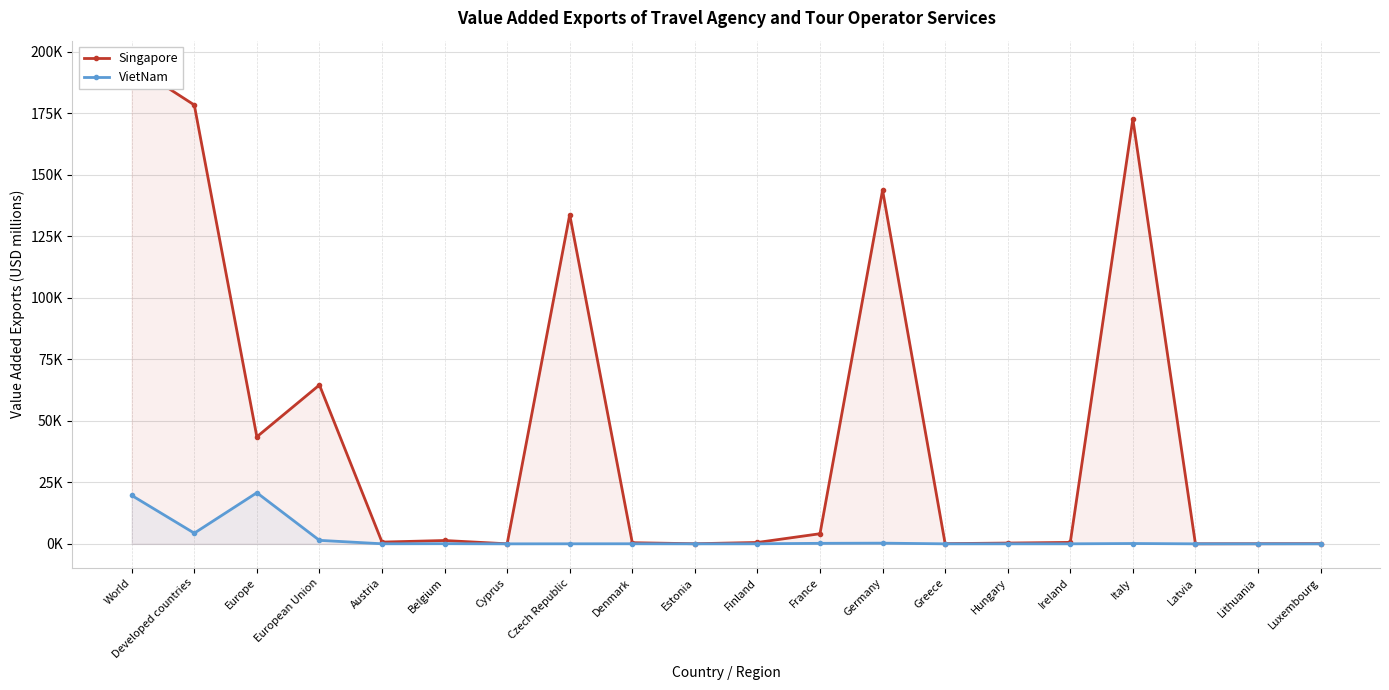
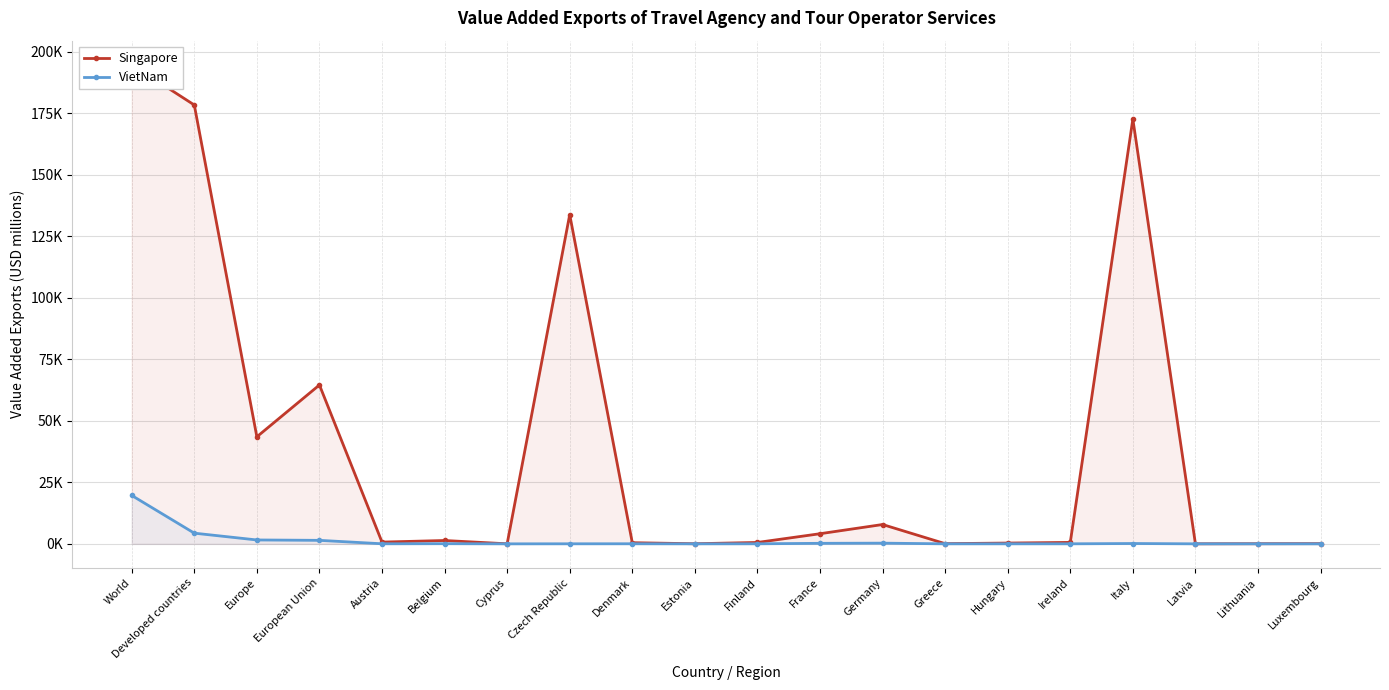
  {
    "Singapore": {
      "Developed countries": 178000,
      "Europe": 44000,
      "European Union": 65000,
      "Belgium": 1000,
      "Czech Republic": 134000,
      "France": 4000,
-     "Germany": 144000,
+     "Germany": 8000,
      "Italy": 173000
    },
    "VietNam": {
      "World": 20000,
      "Developed countries": 4000,
-     "Europe": 21000,
+     "Europe": 2000,
      "European Union": 1000,
      "Belgium": 0,
      "Czech Republic": 0,
      "France": 0,
      "Germany": 0,
      "Italy": 0
    }
  }
